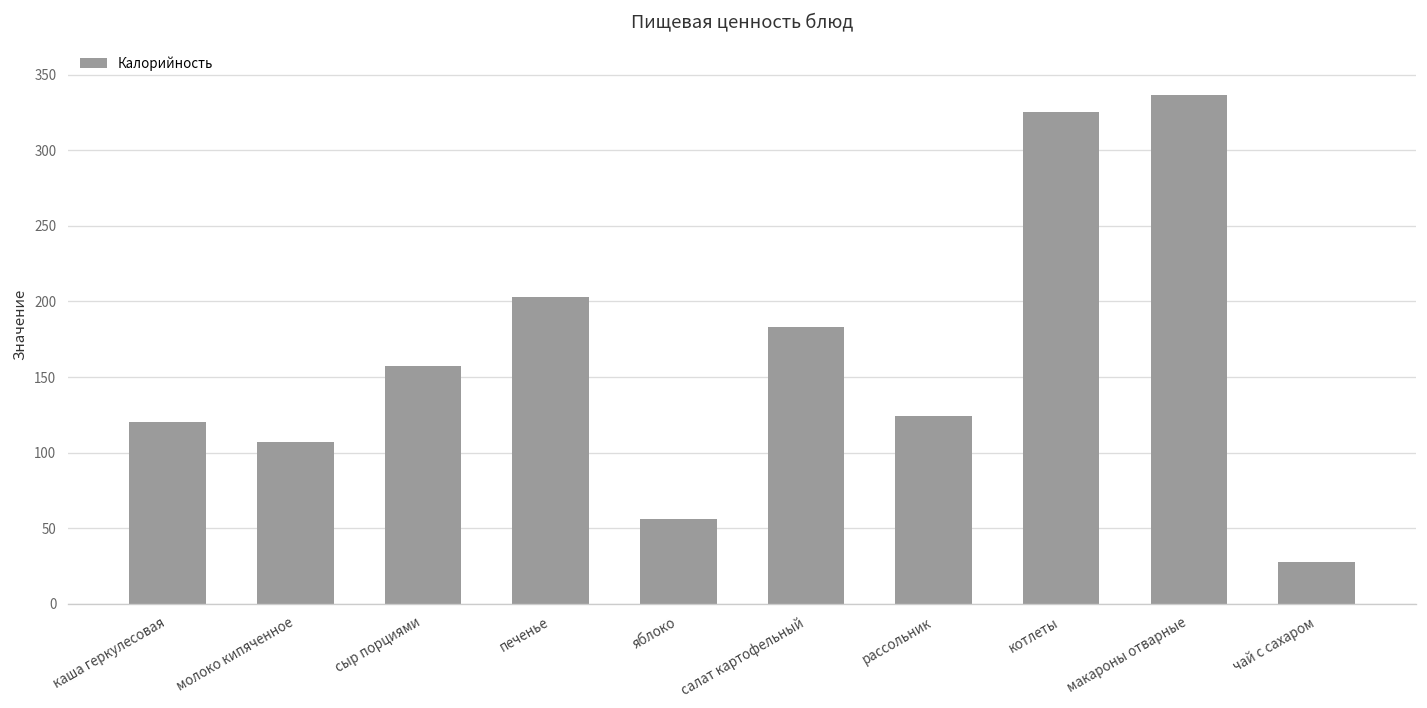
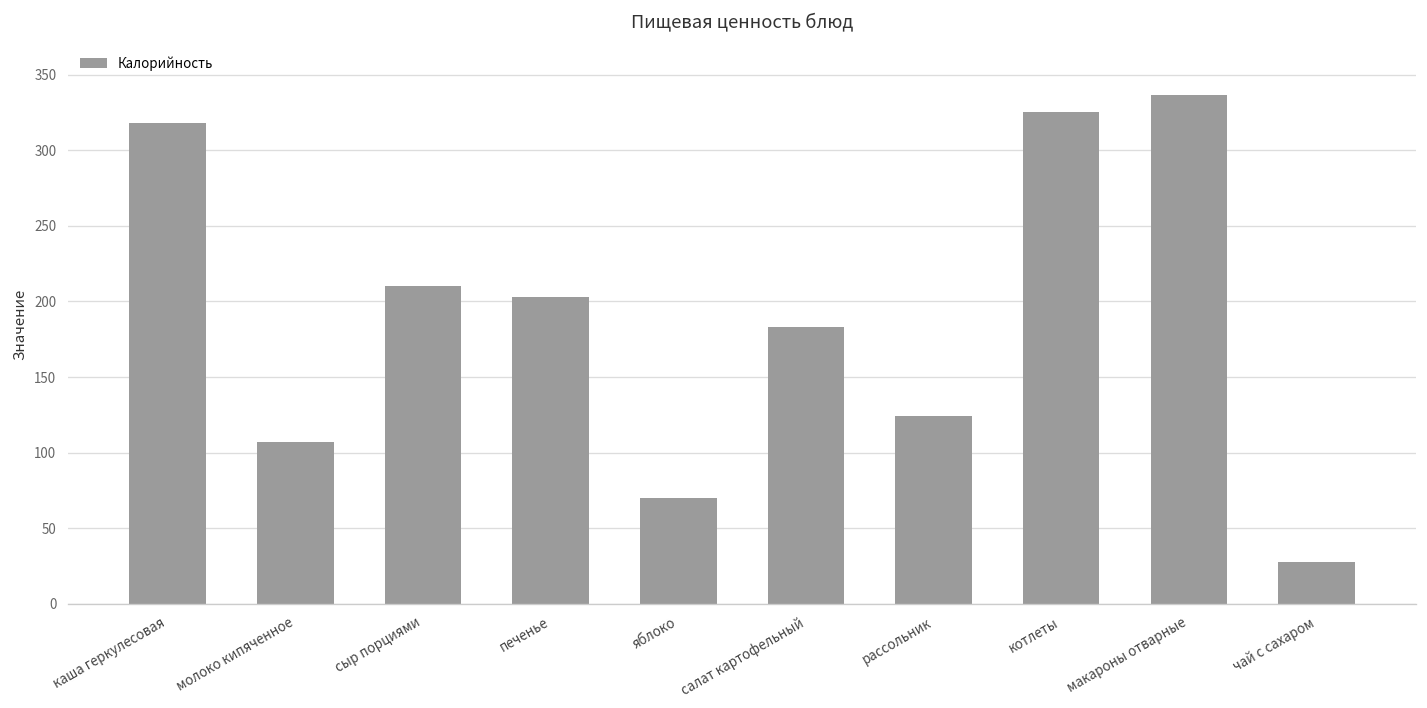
  {
-   "каша геркулесовая": 120,
+   "каша геркулесовая": 318,
    "молоко кипяченное": 107,
-   "сыр порциями": 157,
+   "сыр порциями": 210,
    "печенье": 203,
-   "яблоко": 56,
+   "яблоко": 70,
    "салат картофельный": 183,
    "рассольник": 124,
    "котлеты": 325,
    "макароны отварные": 337,
    "чай с сахаром": 28
  }
